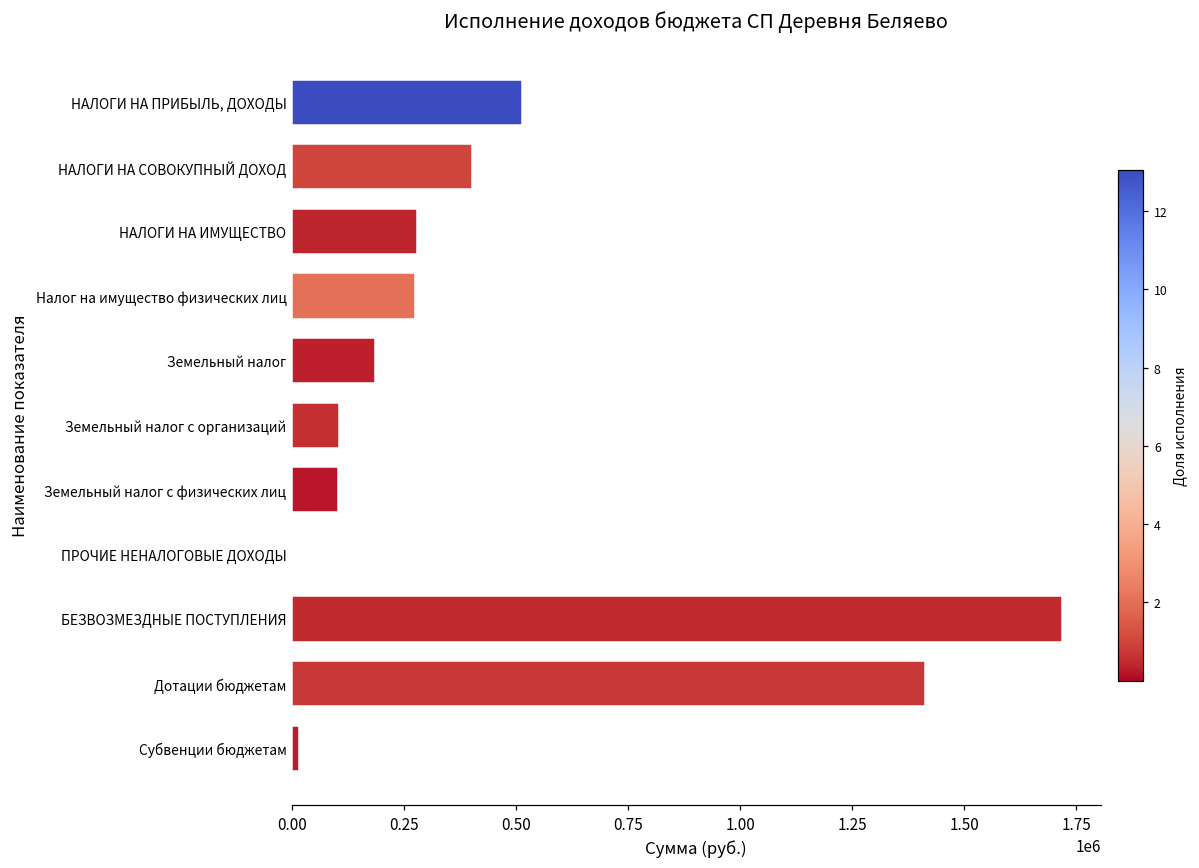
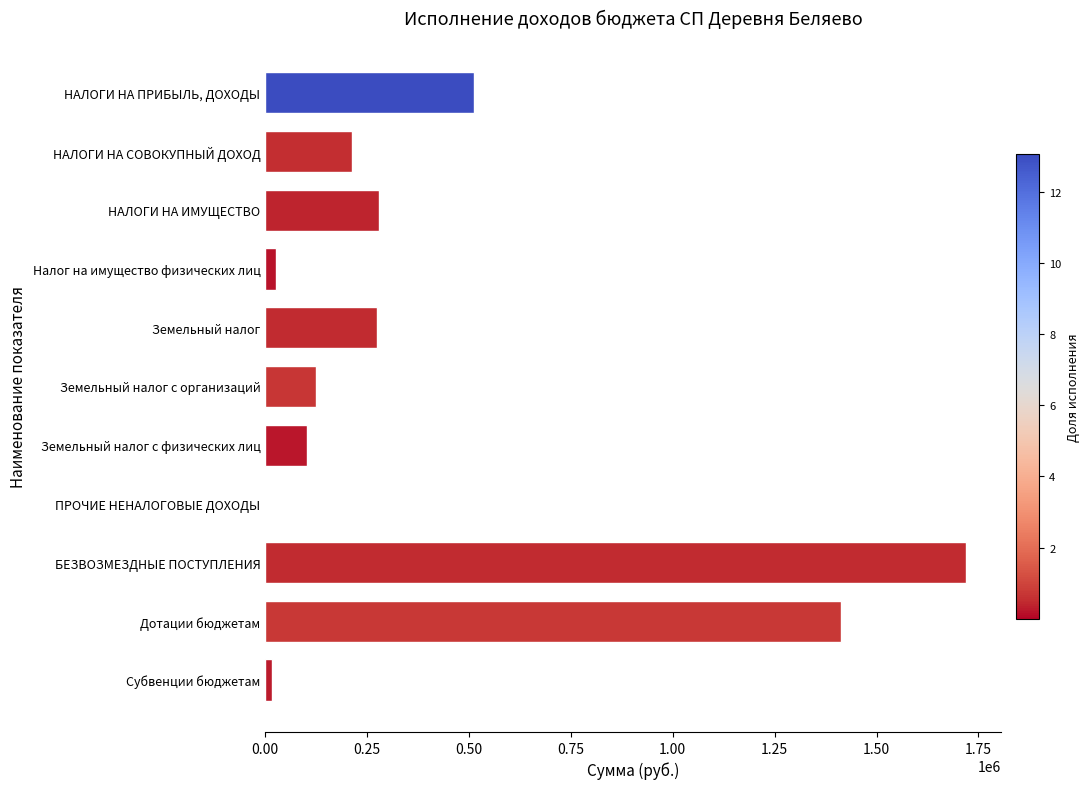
  {
    "НАЛОГИ НА ПРИБЫЛЬ, ДОХОДЫ": 510000,
-   "НАЛОГИ НА СОВОКУПНЫЙ ДОХОД": 400000,
+   "НАЛОГИ НА СОВОКУПНЫЙ ДОХОД": 210000,
    "НАЛОГИ НА ИМУЩЕСТВО": 280000,
-   "Налог на имущество физических лиц": 270000,
-   "Земельный налог": 180000,
-   "Земельный налог с организаций": 110000,
+   "Налог на имущество физических лиц": 30000,
+   "Земельный налог": 270000,
+   "Земельный налог с организаций": 120000,
    "Земельный налог с физических лиц": 100000,
    "БЕЗВОЗМЕЗДНЫЕ ПОСТУПЛЕНИЯ": 1720000,
    "Дотации бюджетам": 1410000,
    "Субвенции бюджетам": 20000
  }
